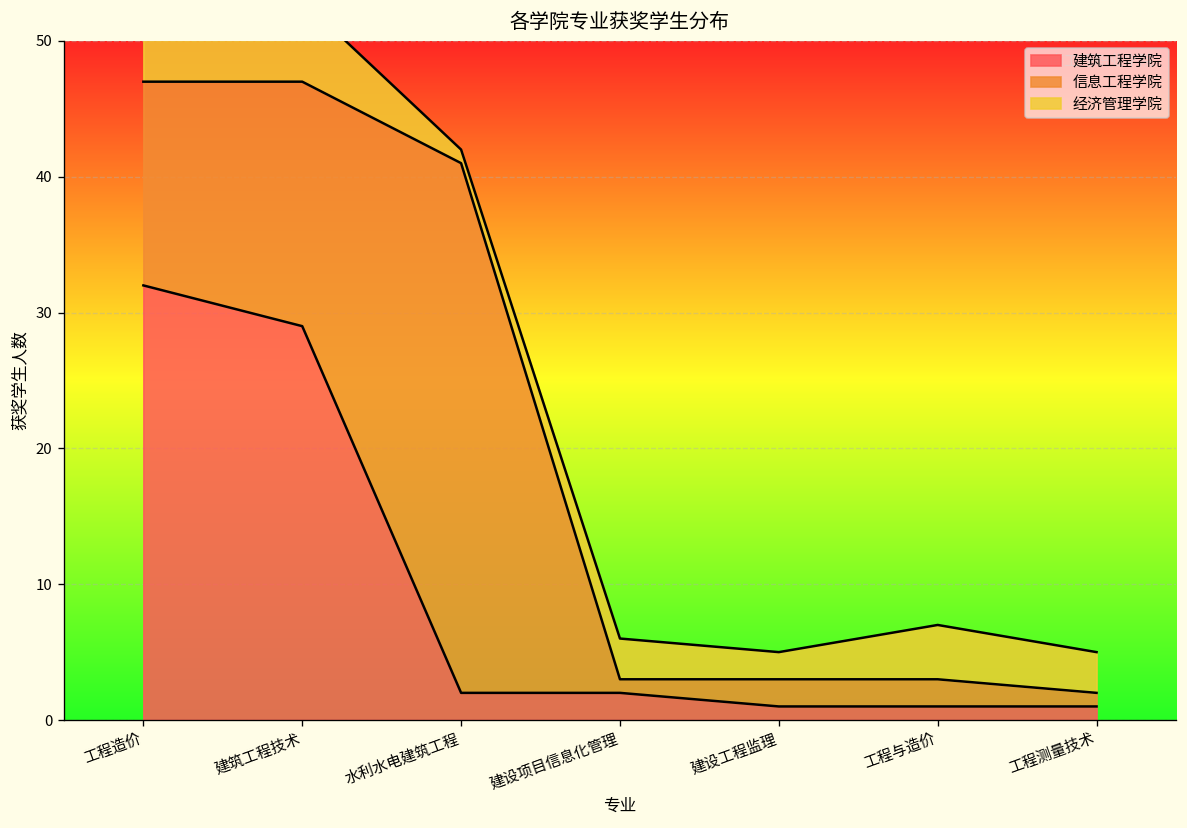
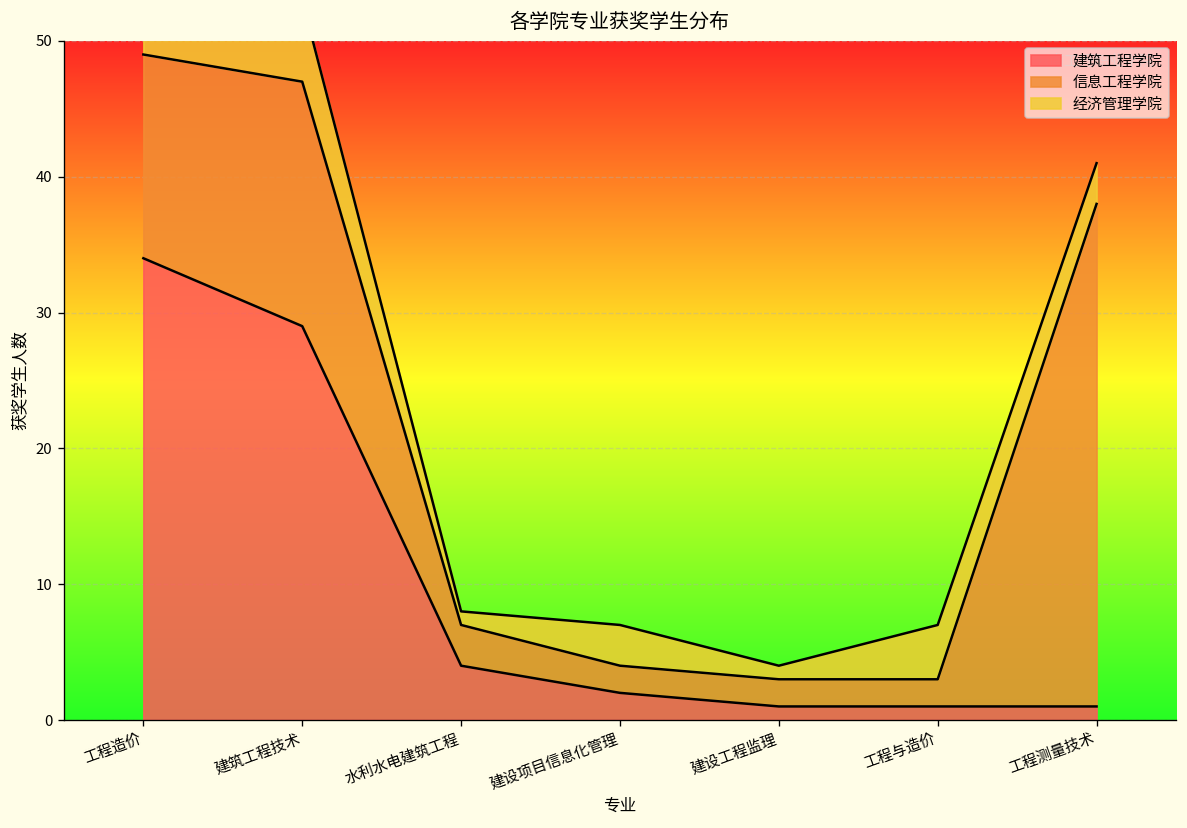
  {
    "建筑工程学院": {
-     "工程造价": 32,
+     "工程造价": 34,
      "建筑工程技术": 29,
-     "水利水电建筑工程": 2,
+     "水利水电建筑工程": 4,
      "建设项目信息化管理": 2,
      "建设工程监理": 1,
      "工程与造价": 1,
      "工程测量技术": 1
    },
    "信息工程学院": {
      "工程造价": 15,
      "建筑工程技术": 18,
-     "水利水电建筑工程": 39,
-     "建设项目信息化管理": 1,
+     "水利水电建筑工程": 3,
+     "建设项目信息化管理": 2,
      "建设工程监理": 2,
      "工程与造价": 2,
-     "工程测量技术": 1
+     "工程测量技术": 37
    },
    "经济管理学院": {
      "水利水电建筑工程": 1,
      "建设项目信息化管理": 3,
-     "建设工程监理": 2,
+     "建设工程监理": 1,
      "工程与造价": 4,
      "工程测量技术": 3
    }
  }
